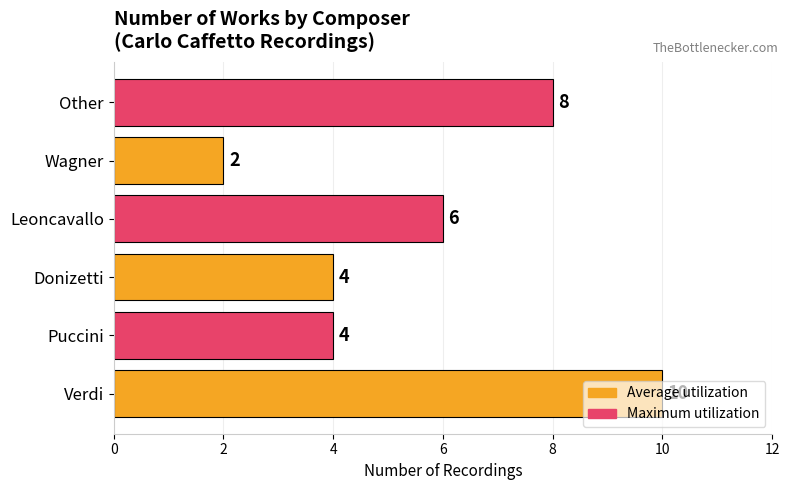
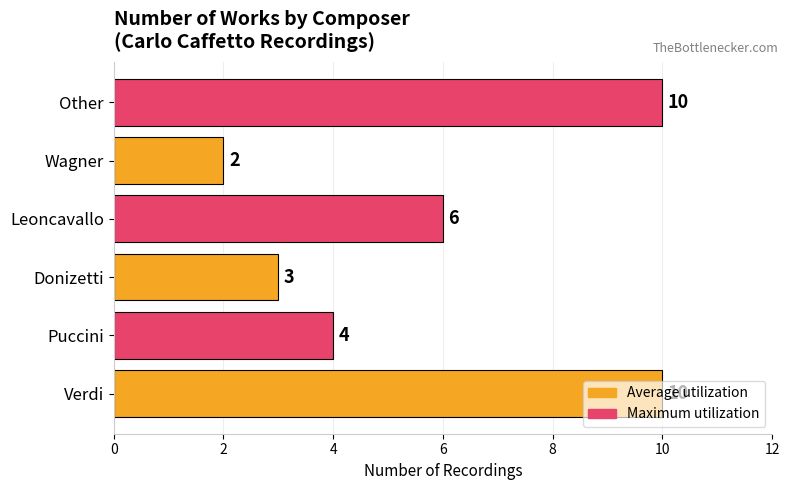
  {
-   "Other": 8,
+   "Other": 10,
    "Wagner": 2,
    "Leoncavallo": 6,
-   "Donizetti": 4,
+   "Donizetti": 3,
    "Puccini": 4
  }
